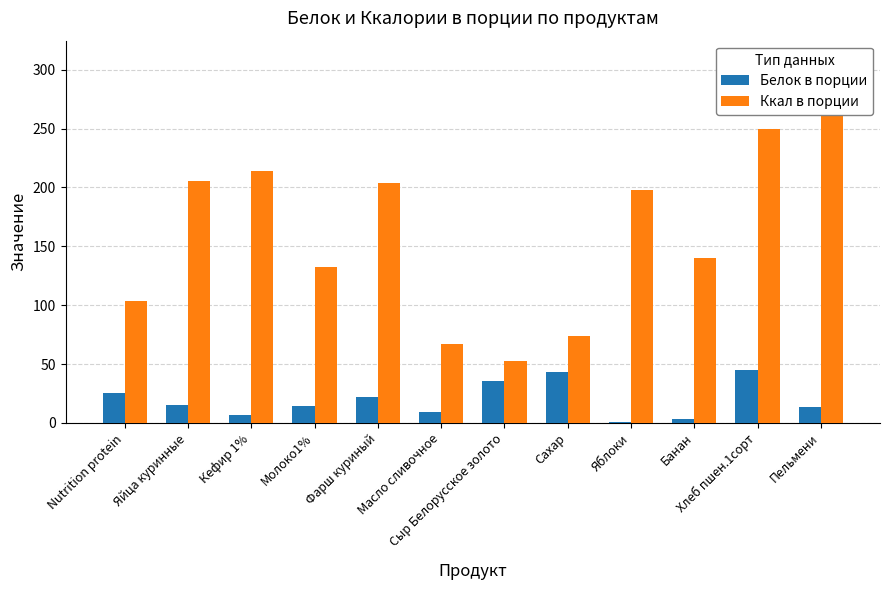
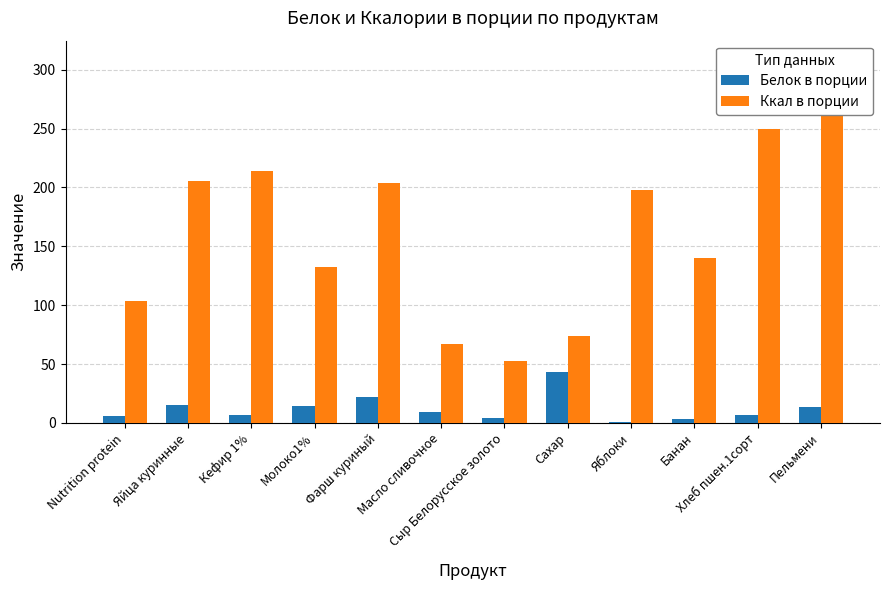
  {
    "Белок в порции": {
-     "Nutrition protein": 25,
+     "Nutrition protein": 6,
      "Яйца куринные": 15,
      "Кефир 1%": 7,
      "Молоко1%": 14,
      "Фарш куриный": 22,
      "Масло сливочное": 9,
-     "Сыр Белорусское золото": 36,
+     "Сыр Белорусское золото": 4,
      "Сахар": 43,
      "Банан": 3,
-     "Хлеб пшен.1сорт": 45,
+     "Хлеб пшен.1сорт": 7,
      "Пельмени": 13
    },
    "Ккал в порции": {
      "Nutrition protein": 104,
      "Яйца куринные": 206,
      "Кефир 1%": 214,
      "Молоко1%": 133,
      "Фарш куриный": 204,
      "Масло сливочное": 67,
      "Сыр Белорусское золото": 52,
      "Сахар": 74,
      "Яблоки": 198,
      "Банан": 140,
      "Хлеб пшен.1сорт": 250
    }
  }
